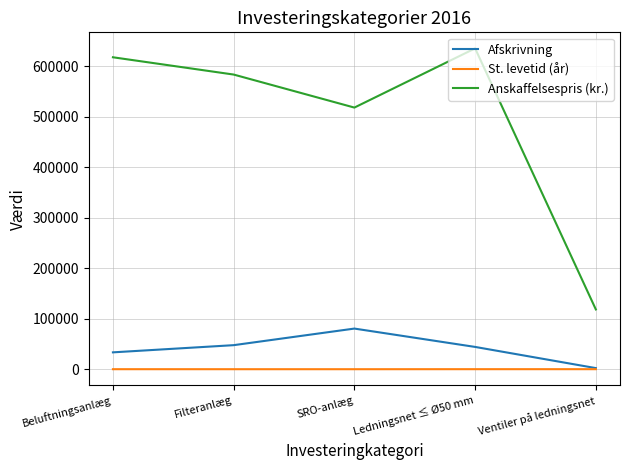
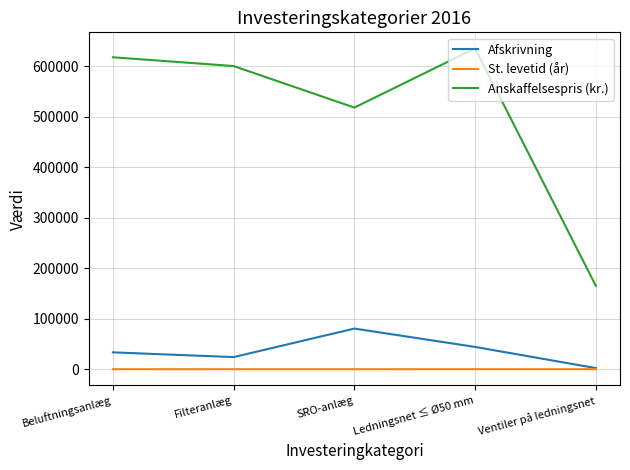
  {
    "Afskrivning": {
      "Beluftningsanlæg": 30000,
-     "Filteranlæg": 50000,
+     "Filteranlæg": 20000,
      "SRO-anlæg": 80000,
      "Ledningsnet ≤ Ø50 mm": 40000
    },
    "St. levetid (år)": {
      "Beluftningsanlæg": 0,
      "Filteranlæg": 0,
      "SRO-anlæg": 0,
      "Ledningsnet ≤ Ø50 mm": 0
    },
    "Anskaffelsespris (kr.)": {
      "Beluftningsanlæg": 620000,
-     "Filteranlæg": 580000,
+     "Filteranlæg": 600000,
      "SRO-anlæg": 520000,
-     "Ventiler på ledningsnet": 120000
+     "Ventiler på ledningsnet": 170000
    }
  }
